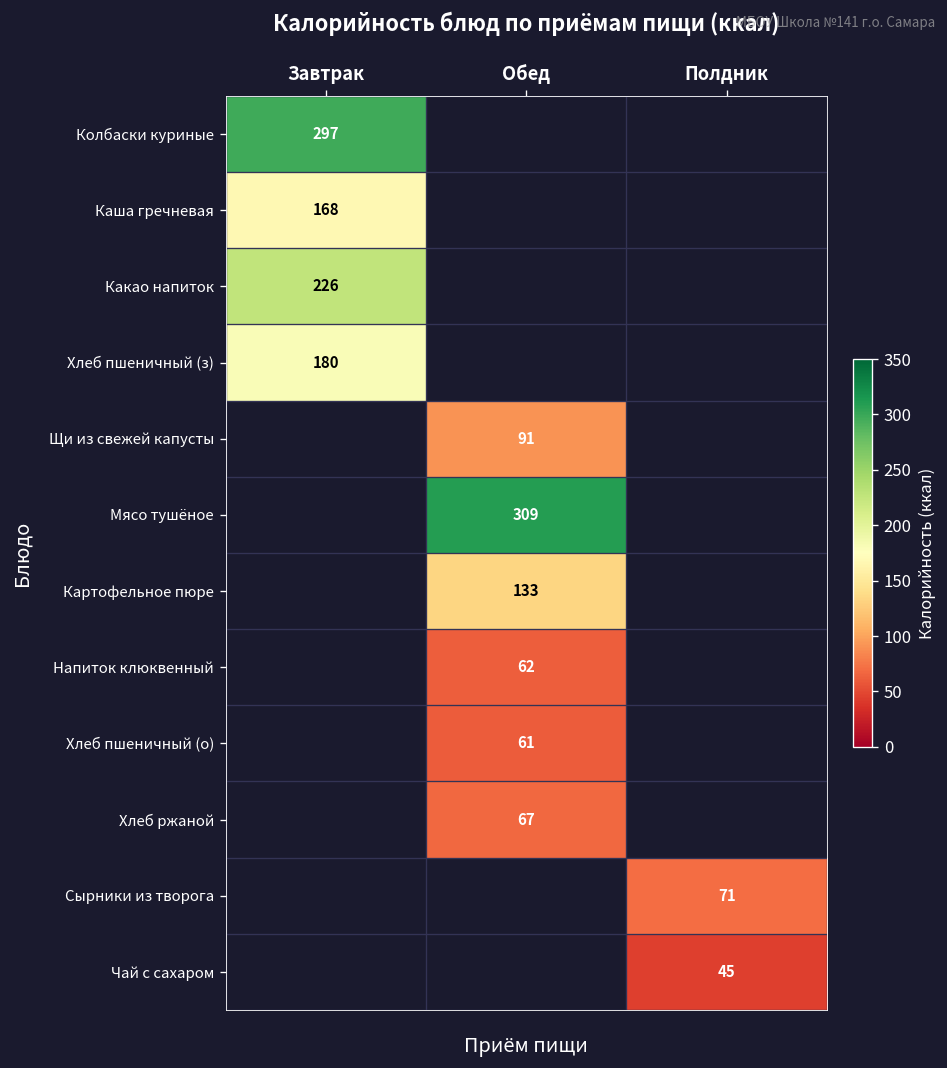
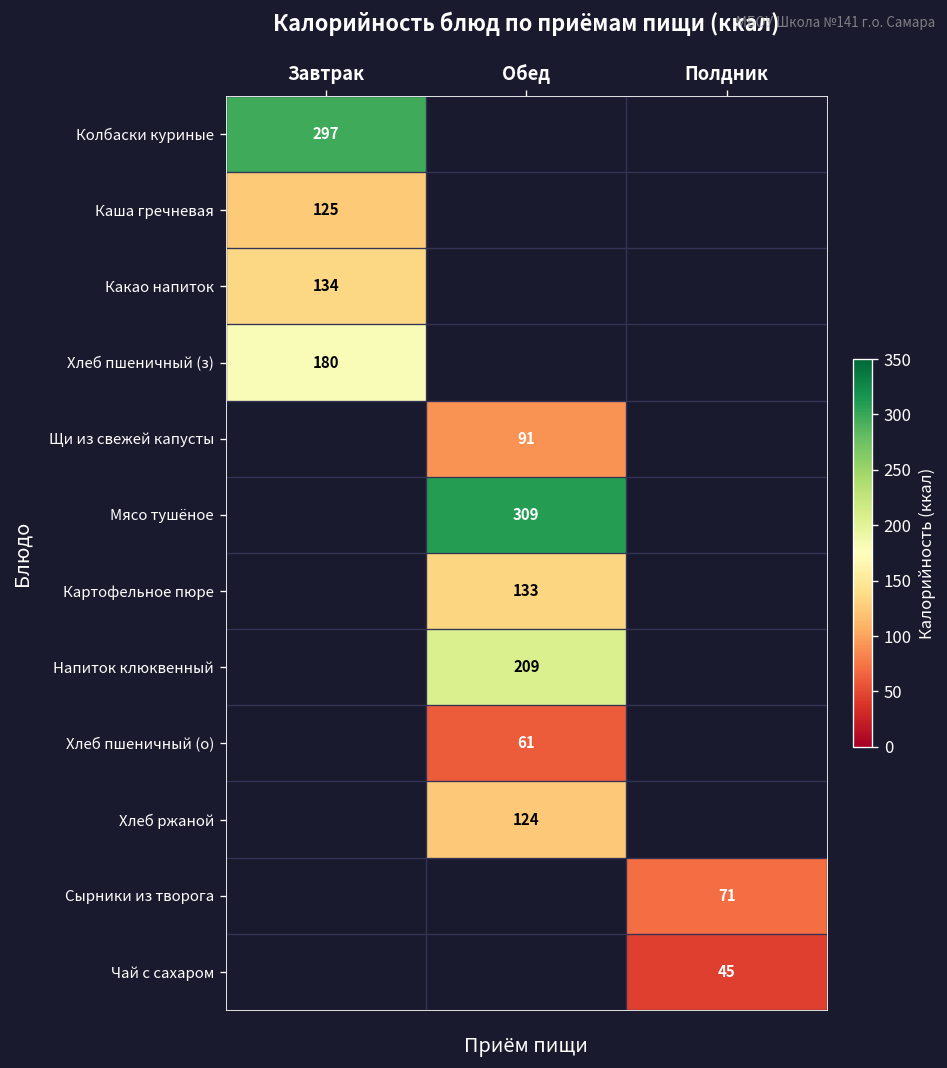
  {
    "Колбаски куриные": {
      "Завтрак": 297
    },
    "Каша гречневая": {
-     "Завтрак": 168
+     "Завтрак": 125
    },
    "Какао напиток": {
-     "Завтрак": 226
+     "Завтрак": 134
    },
    "Хлеб пшеничный (з)": {
      "Завтрак": 180
    },
    "Щи из свежей капусты": {
      "Обед": 91
    },
    "Мясо тушёное": {
      "Обед": 309
    },
    "Картофельное пюре": {
      "Обед": 133
    },
    "Напиток клюквенный": {
-     "Обед": 62
+     "Обед": 209
    },
    "Хлеб пшеничный (о)": {
      "Обед": 61
    },
    "Хлеб ржаной": {
-     "Обед": 67
+     "Обед": 124
    },
    "Сырники из творога": {
      "Полдник": 71
    },
    "Чай с сахаром": {
      "Полдник": 45
    }
  }
